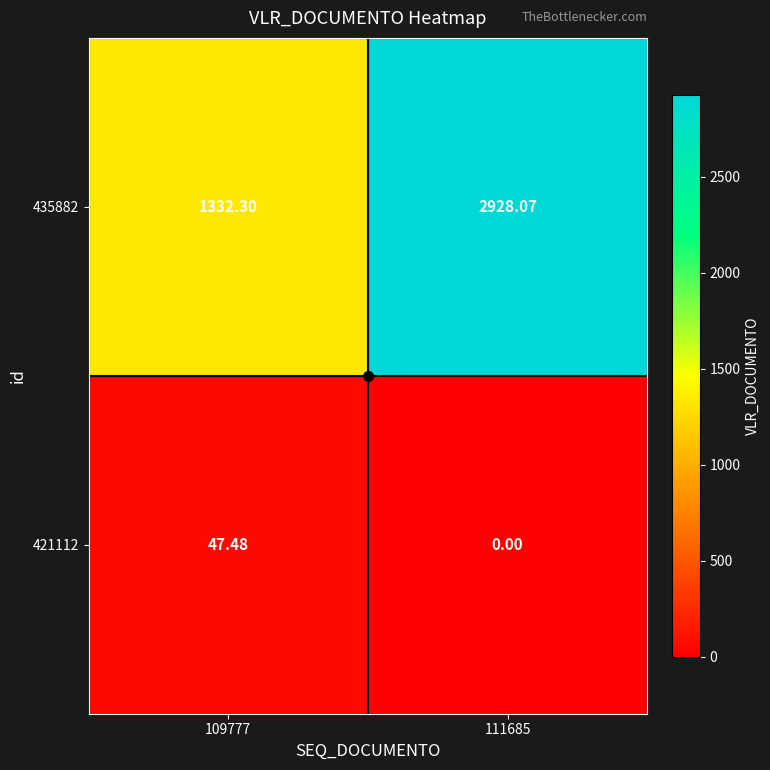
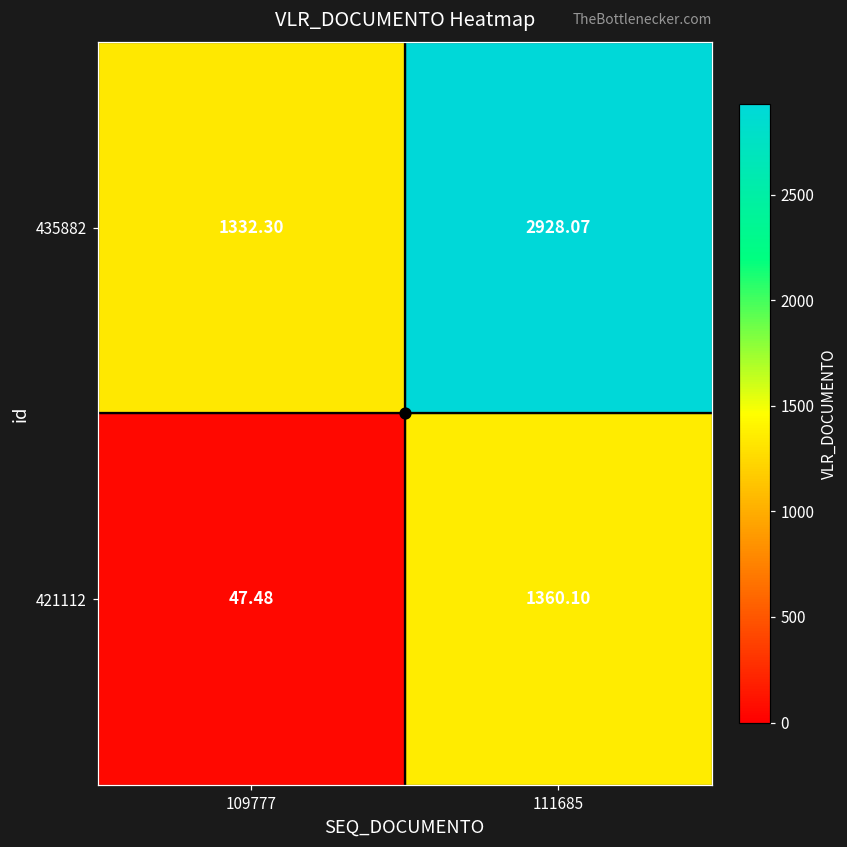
  {
    "435882": {
      "109777": 1332.30,
      "111685": 2928.07
    },
    "421112": {
      "109777": 47.48,
-     "111685": 0.00
+     "111685": 1360.10
    }
  }
